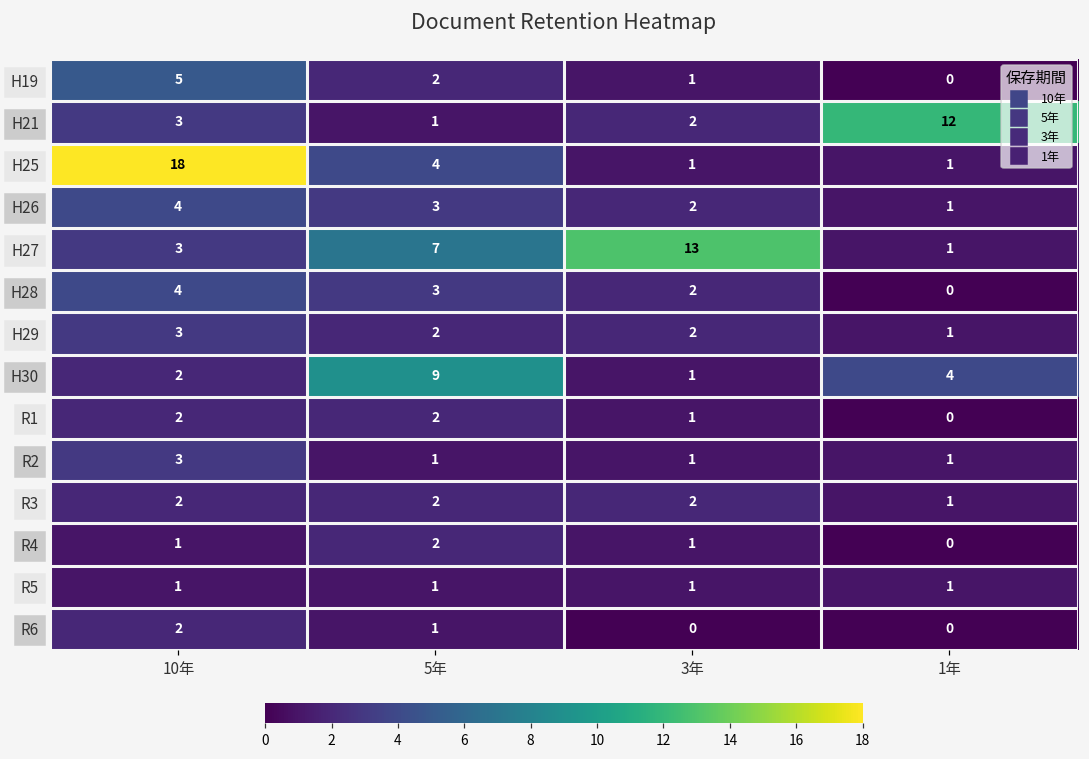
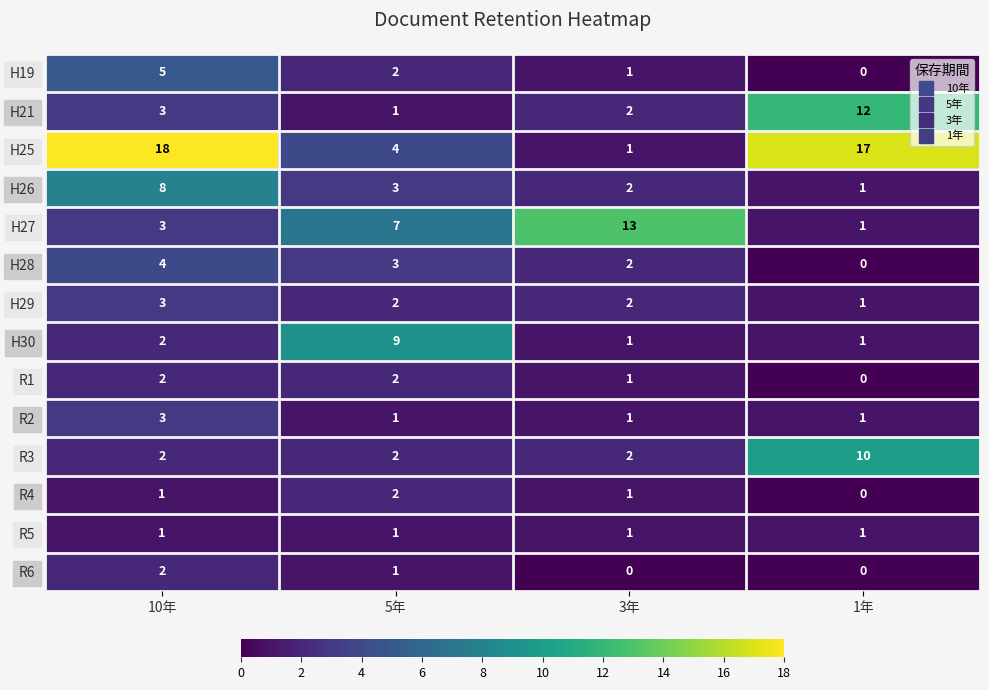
  {
    "H19": {
      "10年": 5,
      "5年": 2,
      "3年": 1,
      "1年": 0
    },
    "H21": {
      "10年": 3,
      "5年": 1,
      "3年": 2,
      "1年": 12
    },
    "H25": {
      "10年": 18,
      "5年": 4,
      "3年": 1,
-     "1年": 1
+     "1年": 17
    },
    "H26": {
-     "10年": 4,
+     "10年": 8,
      "5年": 3,
      "3年": 2,
      "1年": 1
    },
    "H27": {
      "10年": 3,
      "5年": 7,
      "3年": 13,
      "1年": 1
    },
    "H28": {
      "10年": 4,
      "5年": 3,
      "3年": 2,
      "1年": 0
    },
    "H29": {
      "10年": 3,
      "5年": 2,
      "3年": 2,
      "1年": 1
    },
    "H30": {
      "10年": 2,
      "5年": 9,
      "3年": 1,
-     "1年": 4
+     "1年": 1
    },
    "R1": {
      "10年": 2,
      "5年": 2,
      "3年": 1,
      "1年": 0
    },
    "R2": {
      "10年": 3,
      "5年": 1,
      "3年": 1,
      "1年": 1
    },
    "R3": {
      "10年": 2,
      "5年": 2,
      "3年": 2,
-     "1年": 1
+     "1年": 10
    },
    "R4": {
      "10年": 1,
      "5年": 2,
      "3年": 1,
      "1年": 0
    },
    "R5": {
      "10年": 1,
      "5年": 1,
      "3年": 1,
      "1年": 1
    },
    "R6": {
      "10年": 2,
      "5年": 1,
      "3年": 0,
      "1年": 0
    }
  }
